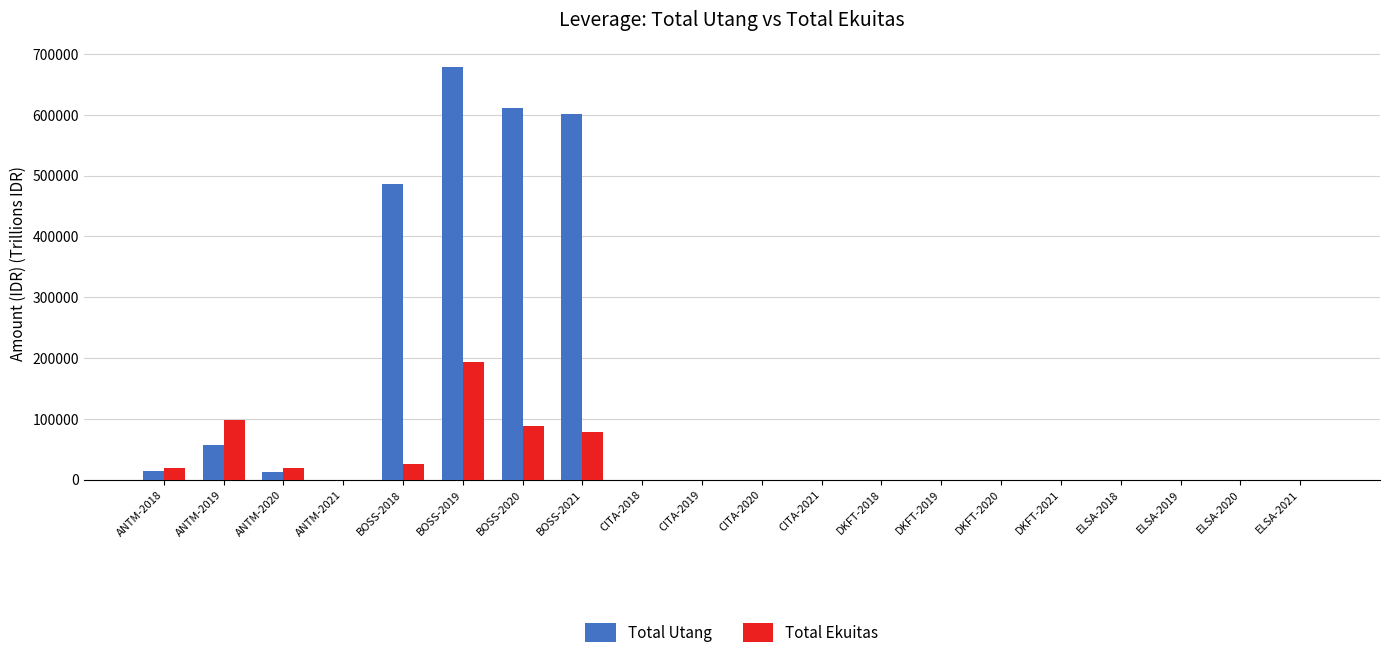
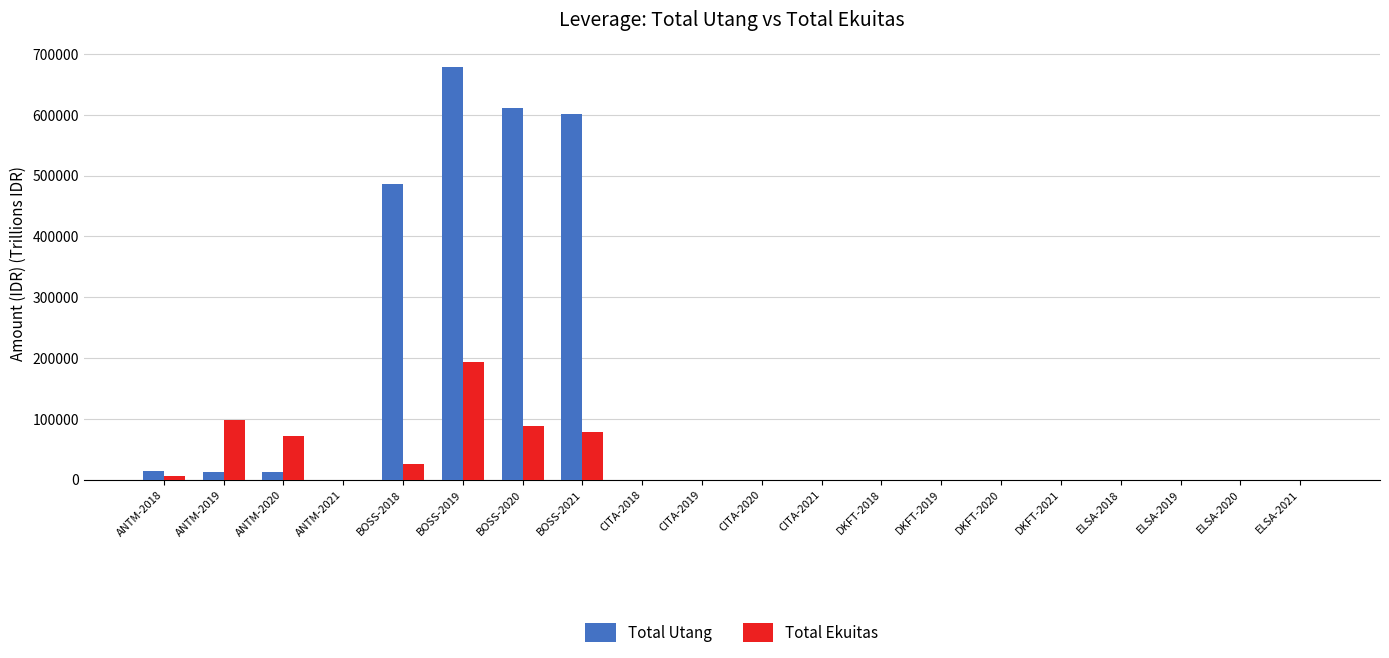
  {
    "Total Utang": {
      "ANTM-2018": 10000,
-     "ANTM-2019": 60000,
+     "ANTM-2019": 10000,
      "ANTM-2020": 10000,
      "BOSS-2018": 490000,
      "BOSS-2019": 680000,
      "BOSS-2020": 610000,
      "BOSS-2021": 600000
    },
    "Total Ekuitas": {
-     "ANTM-2018": 20000,
+     "ANTM-2018": 10000,
      "ANTM-2019": 100000,
-     "ANTM-2020": 20000,
+     "ANTM-2020": 70000,
      "BOSS-2018": 30000,
      "BOSS-2019": 190000,
      "BOSS-2020": 90000,
      "BOSS-2021": 80000
    }
  }
